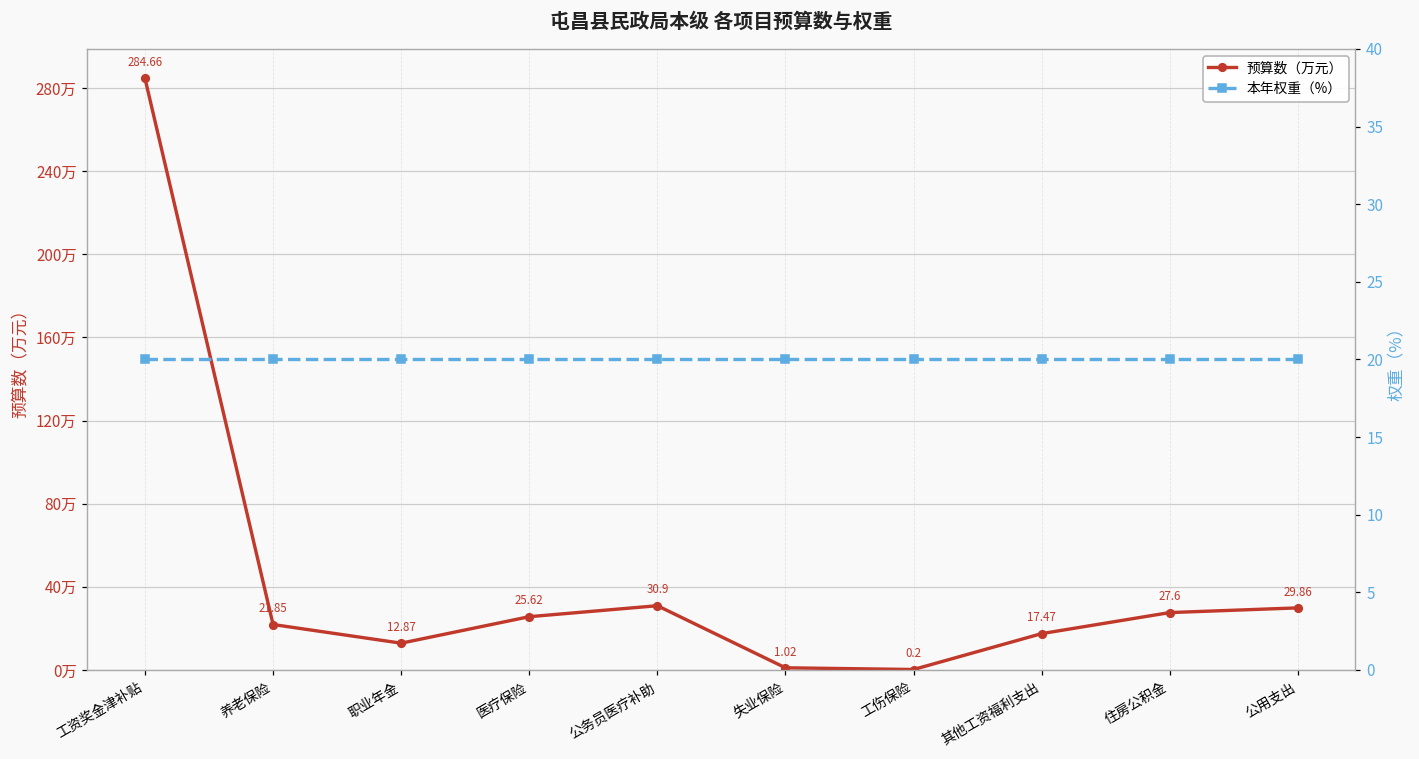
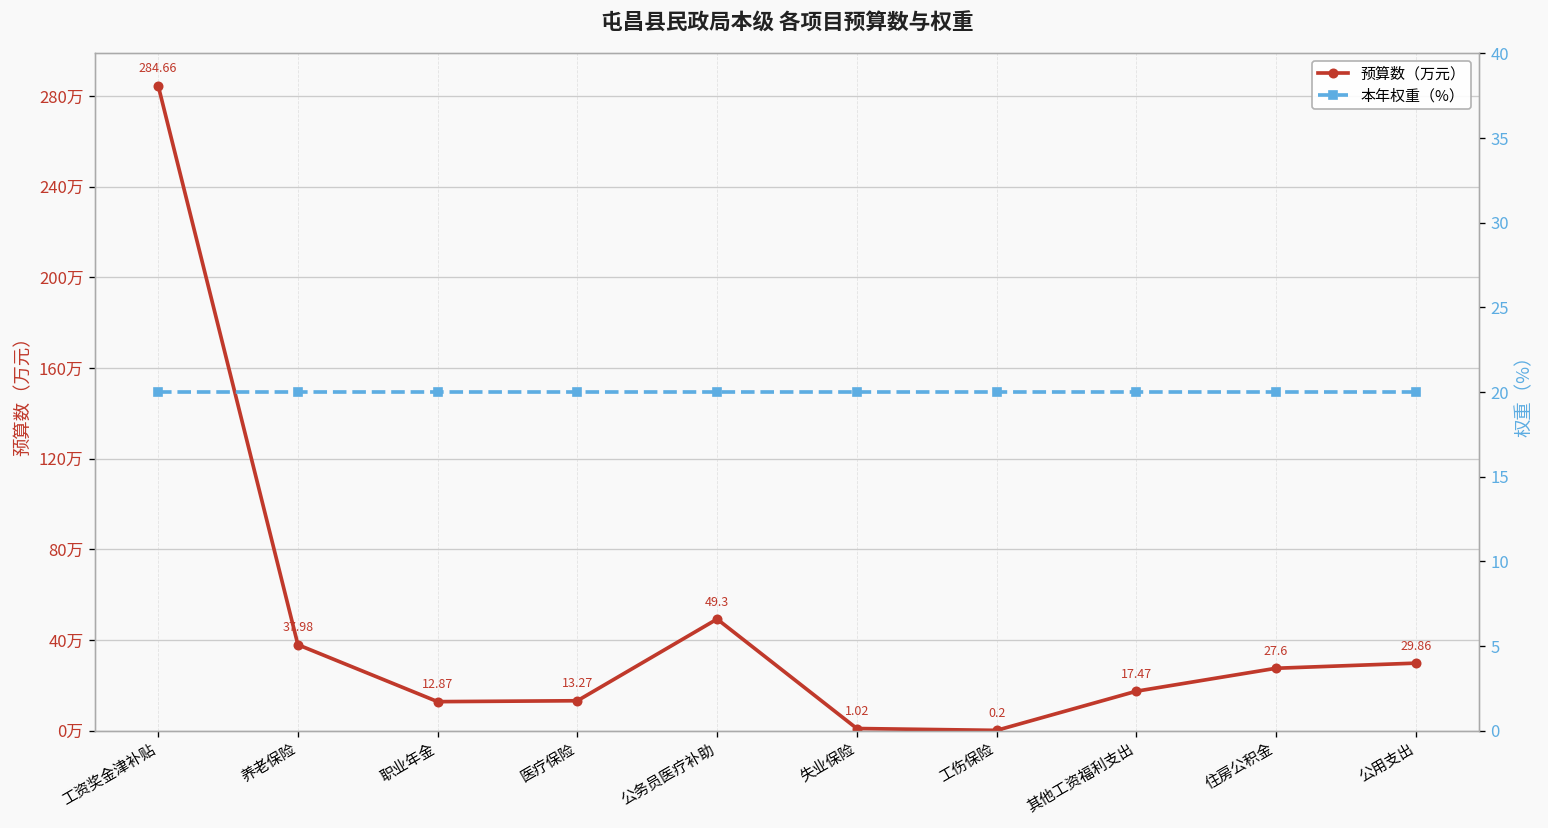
  {
    "预算数（万元）": {
      "工资奖金津补贴": 284.66,
-     "养老保险": 21.85,
+     "养老保险": 37.98,
      "职业年金": 12.87,
-     "医疗保险": 25.62,
-     "公务员医疗补助": 30.9,
+     "医疗保险": 13.27,
+     "公务员医疗补助": 49.3,
      "失业保险": 1.02,
      "工伤保险": 0.2,
      "其他工资福利支出": 17.47,
      "住房公积金": 27.6,
      "公用支出": 29.86
    }
  }
